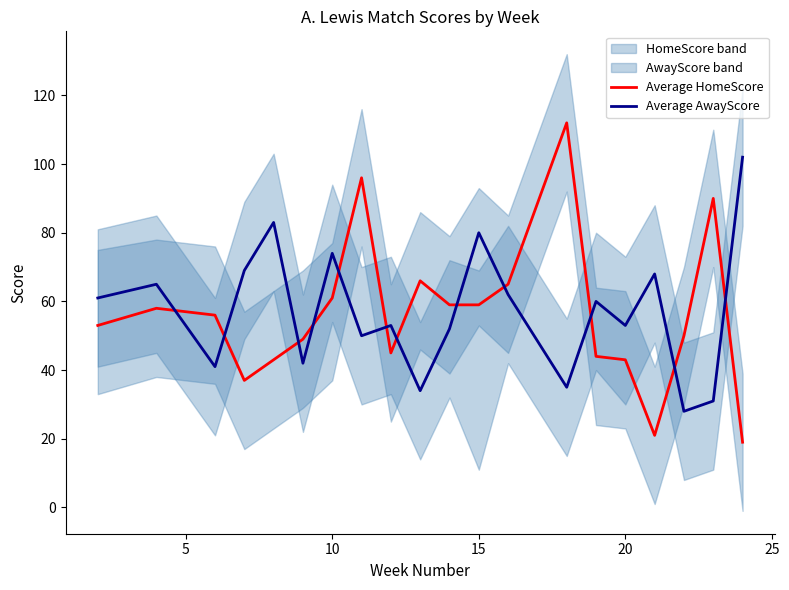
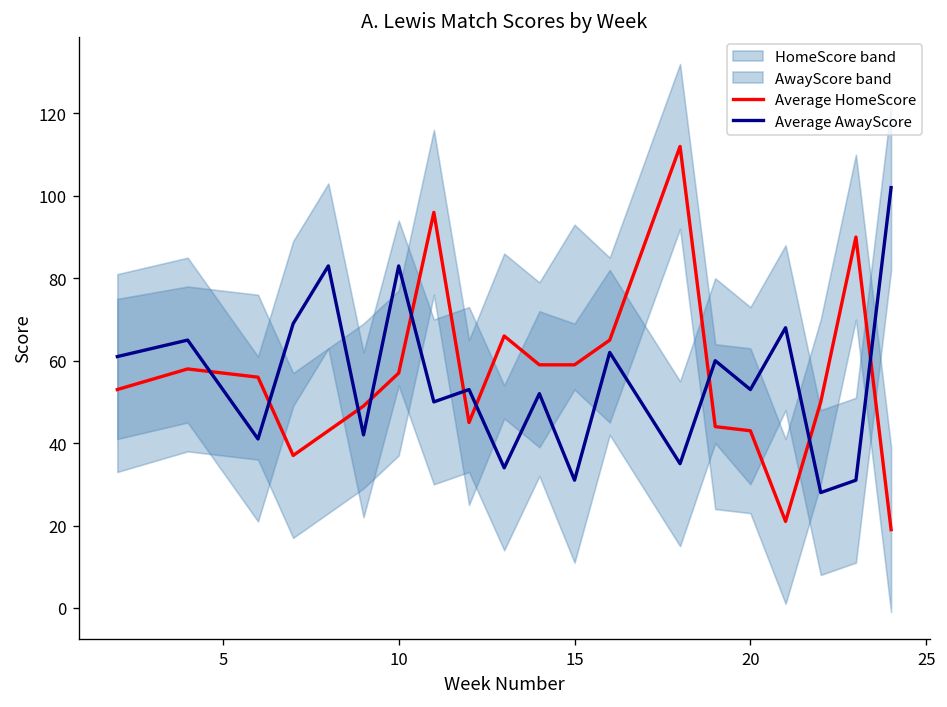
  {
    "Average HomeScore": {
-     "10": 61,
+     "10": 57,
      "15": 59,
      "20": 43
    },
    "Average AwayScore": {
-     "10": 74,
-     "15": 80,
+     "10": 83,
+     "15": 31,
      "20": 53
    }
  }
